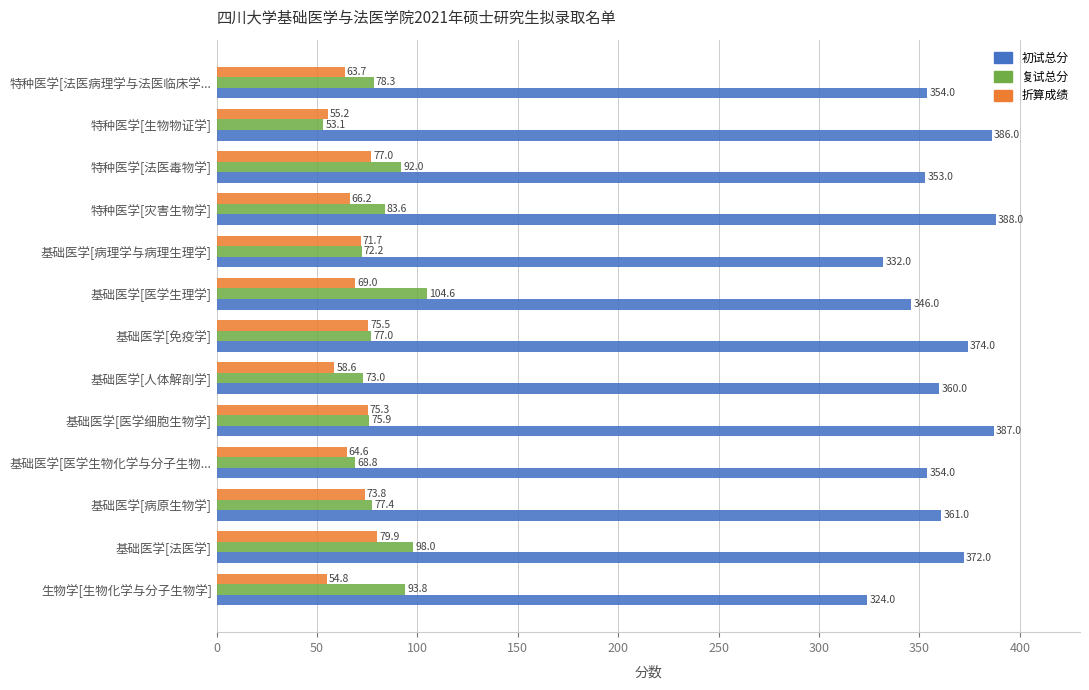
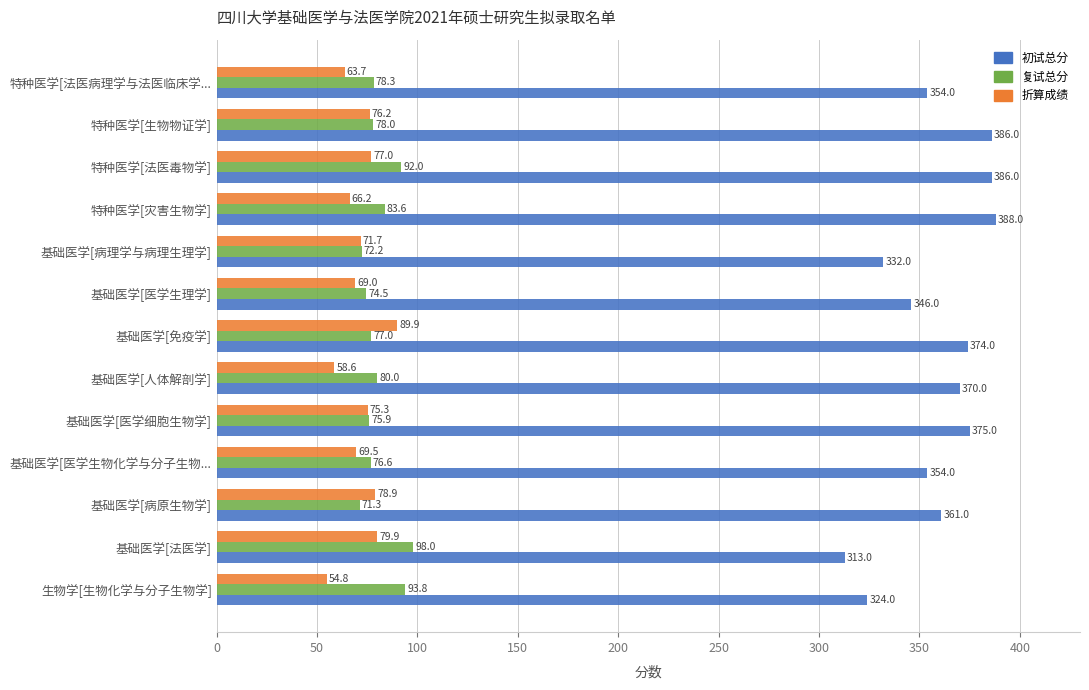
  {
    "初试总分": {
      "特种医学[法医病理学与法医临床学...": 354.0,
      "特种医学[生物物证学]": 386.0,
-     "特种医学[法医毒物学]": 353.0,
+     "特种医学[法医毒物学]": 386.0,
      "特种医学[灾害生物学]": 388.0,
      "基础医学[病理学与病理生理学]": 332.0,
      "基础医学[医学生理学]": 346.0,
      "基础医学[免疫学]": 374.0,
-     "基础医学[人体解剖学]": 360.0,
-     "基础医学[医学细胞生物学]": 387.0,
+     "基础医学[人体解剖学]": 370.0,
+     "基础医学[医学细胞生物学]": 375.0,
      "基础医学[医学生物化学与分子生物...": 354.0,
      "基础医学[病原生物学]": 361.0,
-     "基础医学[法医学]": 372.0,
+     "基础医学[法医学]": 313.0,
      "生物学[生物化学与分子生物学]": 324.0
    },
    "复试总分": {
      "特种医学[法医病理学与法医临床学...": 78.3,
-     "特种医学[生物物证学]": 53.1,
+     "特种医学[生物物证学]": 78.0,
      "特种医学[法医毒物学]": 92.0,
      "特种医学[灾害生物学]": 83.6,
      "基础医学[病理学与病理生理学]": 72.2,
-     "基础医学[医学生理学]": 104.6,
+     "基础医学[医学生理学]": 74.5,
      "基础医学[免疫学]": 77.0,
-     "基础医学[人体解剖学]": 73.0,
+     "基础医学[人体解剖学]": 80.0,
      "基础医学[医学细胞生物学]": 75.9,
-     "基础医学[医学生物化学与分子生物...": 68.8,
-     "基础医学[病原生物学]": 77.4,
+     "基础医学[医学生物化学与分子生物...": 76.6,
+     "基础医学[病原生物学]": 71.3,
      "基础医学[法医学]": 98.0,
      "生物学[生物化学与分子生物学]": 93.8
    },
    "折算成绩": {
      "特种医学[法医病理学与法医临床学...": 63.7,
-     "特种医学[生物物证学]": 55.2,
+     "特种医学[生物物证学]": 76.2,
      "特种医学[法医毒物学]": 77.0,
      "特种医学[灾害生物学]": 66.2,
      "基础医学[病理学与病理生理学]": 71.7,
      "基础医学[医学生理学]": 69.0,
-     "基础医学[免疫学]": 75.5,
+     "基础医学[免疫学]": 89.9,
      "基础医学[人体解剖学]": 58.6,
      "基础医学[医学细胞生物学]": 75.3,
-     "基础医学[医学生物化学与分子生物...": 64.6,
-     "基础医学[病原生物学]": 73.8,
+     "基础医学[医学生物化学与分子生物...": 69.5,
+     "基础医学[病原生物学]": 78.9,
      "基础医学[法医学]": 79.9,
      "生物学[生物化学与分子生物学]": 54.8
    }
  }
